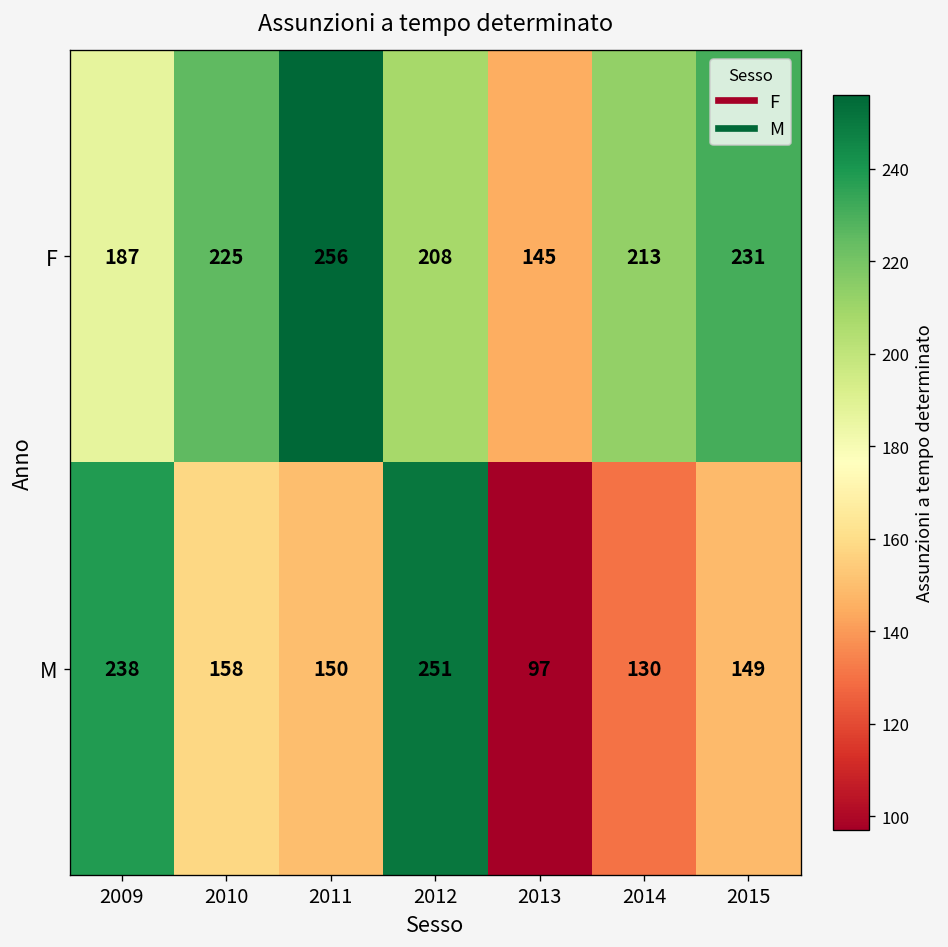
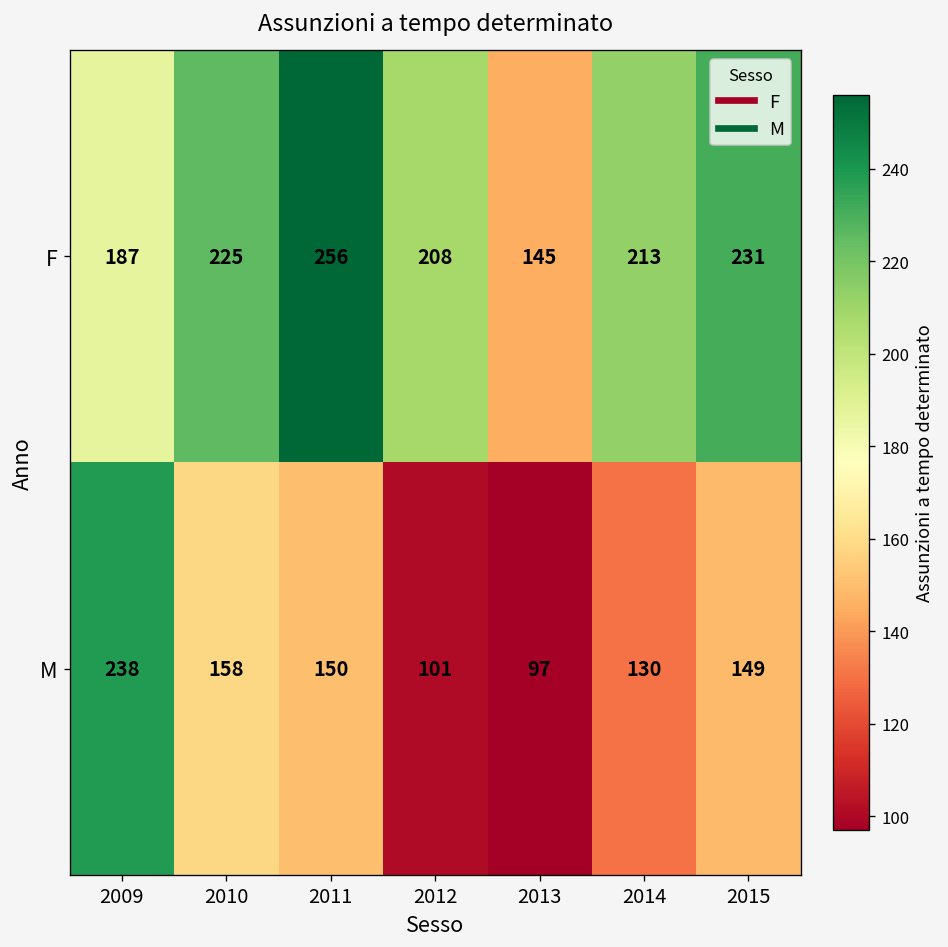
  {
    "F": {
      "2009": 187,
      "2010": 225,
      "2011": 256,
      "2012": 208,
      "2013": 145,
      "2014": 213,
      "2015": 231
    },
    "M": {
      "2009": 238,
      "2010": 158,
      "2011": 150,
-     "2012": 251,
+     "2012": 101,
      "2013": 97,
      "2014": 130,
      "2015": 149
    }
  }
